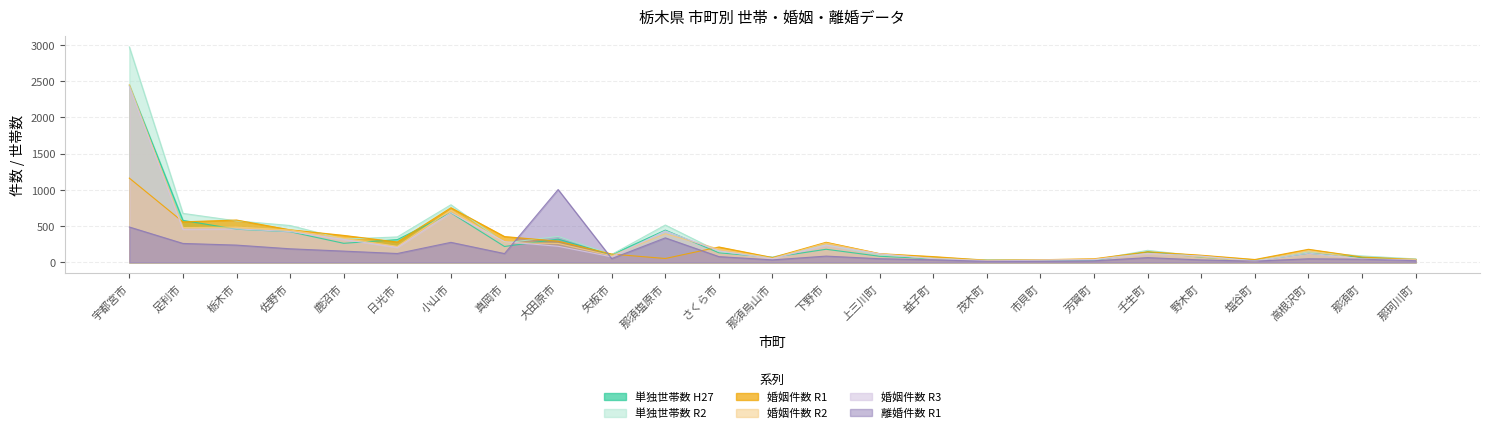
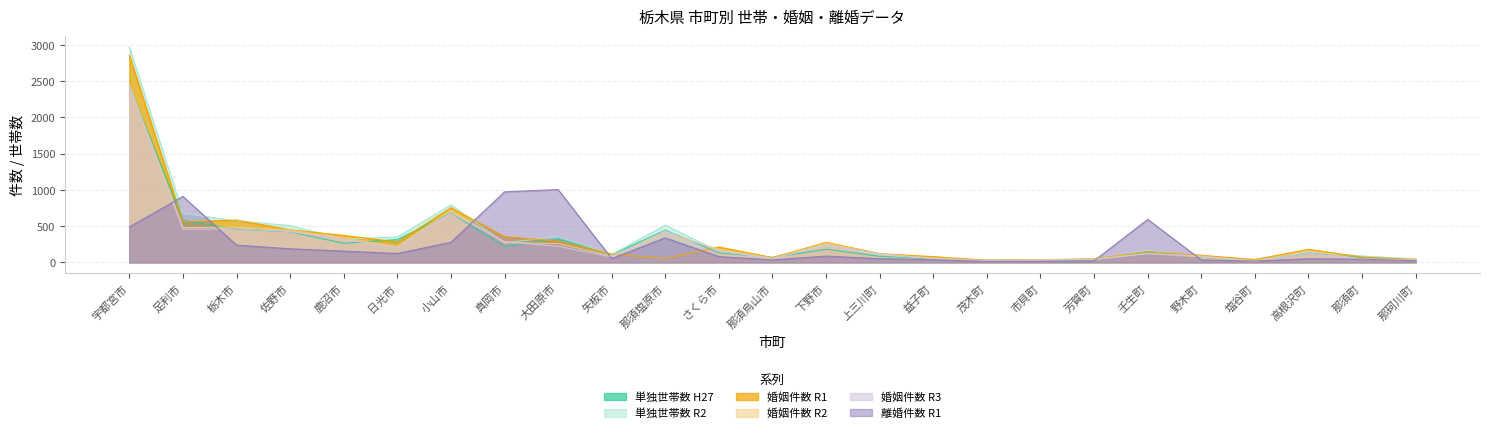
  {
    "単独世帯数 H27": {
      "鹿沼市": 300,
      "真岡市": 200,
      "下野市": 200
    },
    "婚姻件数 R1": {
-     "宇都宮市": 1200,
+     "宇都宮市": 2900,
      "鹿沼市": 400,
      "真岡市": 400,
      "那須塩原市": 100
    },
    "婚姻件数 R2": {
      "那須塩原市": 400
    },
    "離婚件数 R1": {
      "宇都宮市": 500,
-     "足利市": 300,
+     "足利市": 900,
      "栃木市": 200,
      "佐野市": 200,
      "鹿沼市": 200,
      "日光市": 100,
      "小山市": 300,
-     "真岡市": 100,
+     "真岡市": 1000,
      "大田原市": 1000,
      "那須塩原市": 300,
      "さくら市": 100,
      "下野市": 100,
-     "壬生町": 100,
+     "壬生町": 600,
      "野木町": 0,
      "高根沢町": 0
    }
  }
